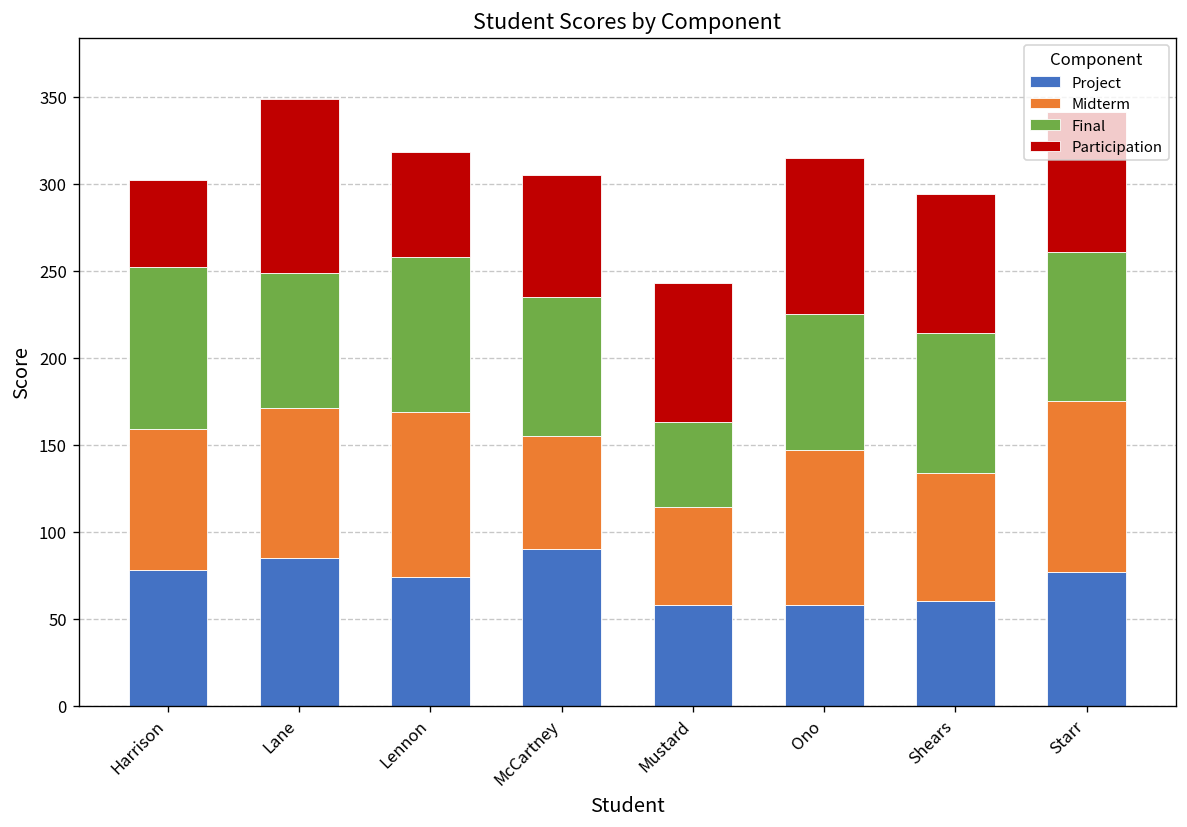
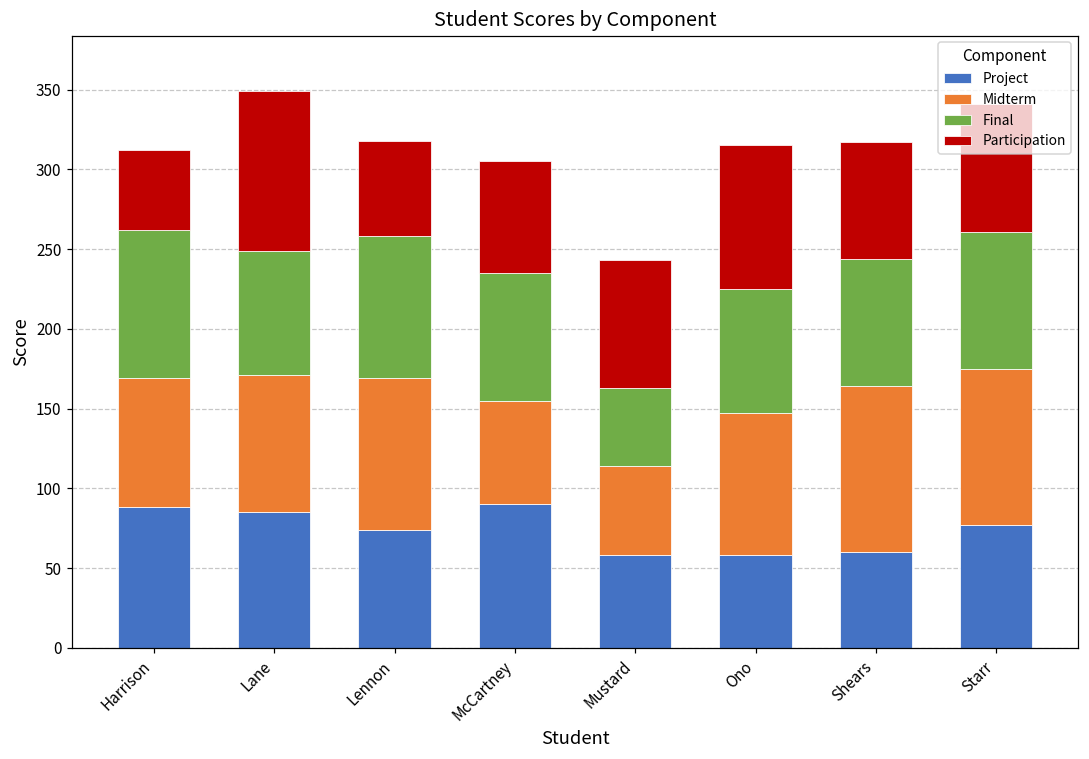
  {
    "Project": {
-     "Harrison": 78,
+     "Harrison": 88,
      "Lane": 85,
      "Lennon": 74,
      "McCartney": 90,
      "Mustard": 58,
      "Ono": 58,
      "Shears": 60,
      "Starr": 77
    },
    "Midterm": {
      "Harrison": 81,
      "Lane": 86,
      "Lennon": 95,
      "McCartney": 65,
      "Mustard": 56,
      "Ono": 89,
-     "Shears": 74,
+     "Shears": 104,
      "Starr": 98
    },
    "Final": {
      "Harrison": 93,
      "Lane": 78,
      "Lennon": 89,
      "McCartney": 80,
      "Mustard": 49,
      "Ono": 78,
      "Shears": 80,
      "Starr": 86
    },
    "Participation": {
      "Harrison": 50,
      "Lane": 100,
      "Lennon": 60,
      "McCartney": 70,
      "Mustard": 80,
      "Ono": 90,
-     "Shears": 80
+     "Shears": 73
    }
  }
